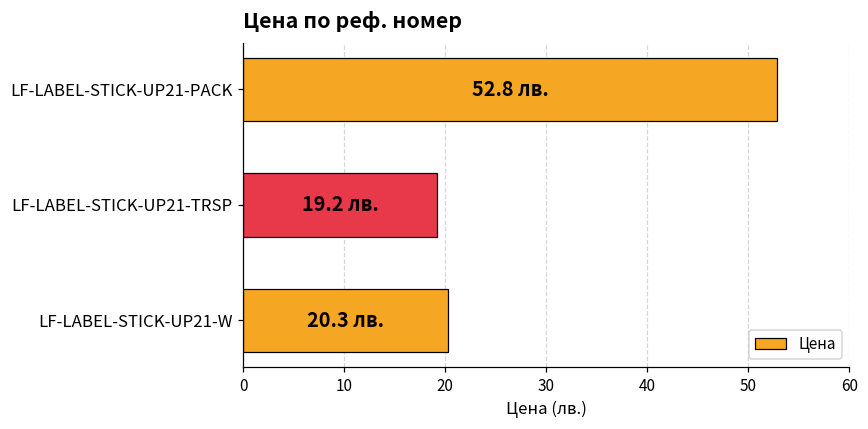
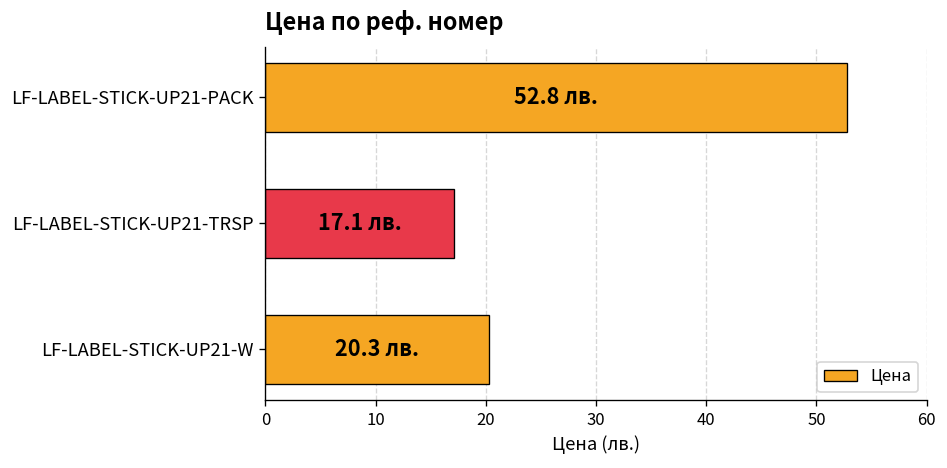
  {
    "LF-LABEL-STICK-UP21-PACK": 52.8,
-   "LF-LABEL-STICK-UP21-TRSP": 19.2,
+   "LF-LABEL-STICK-UP21-TRSP": 17.1,
    "LF-LABEL-STICK-UP21-W": 20.3
  }
